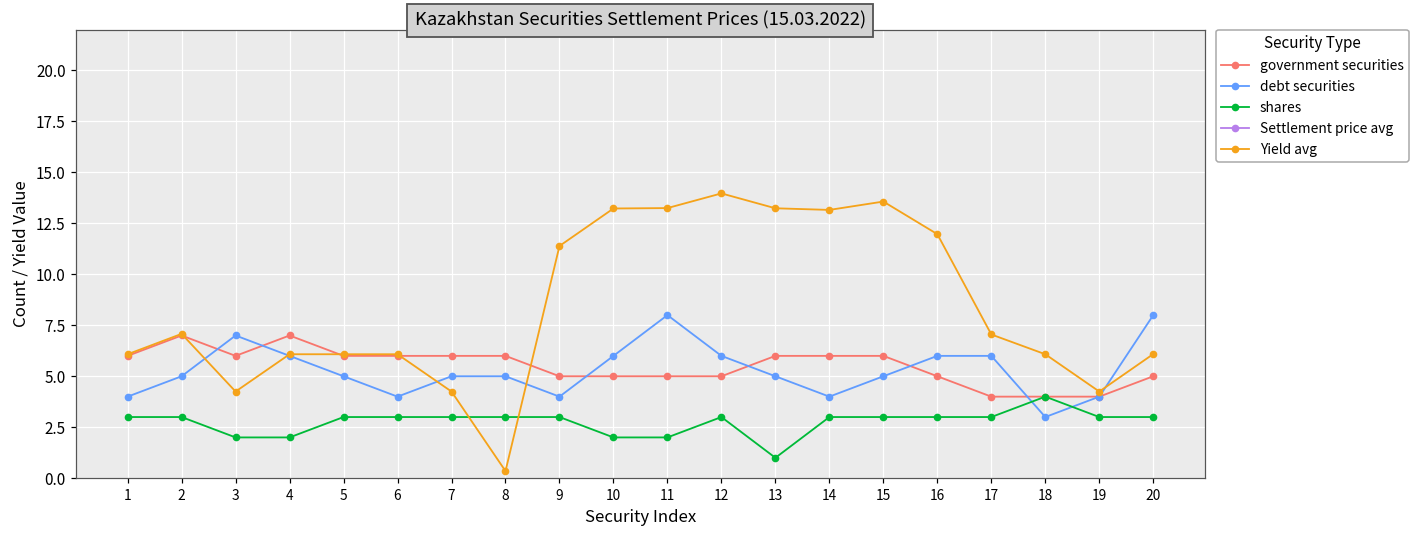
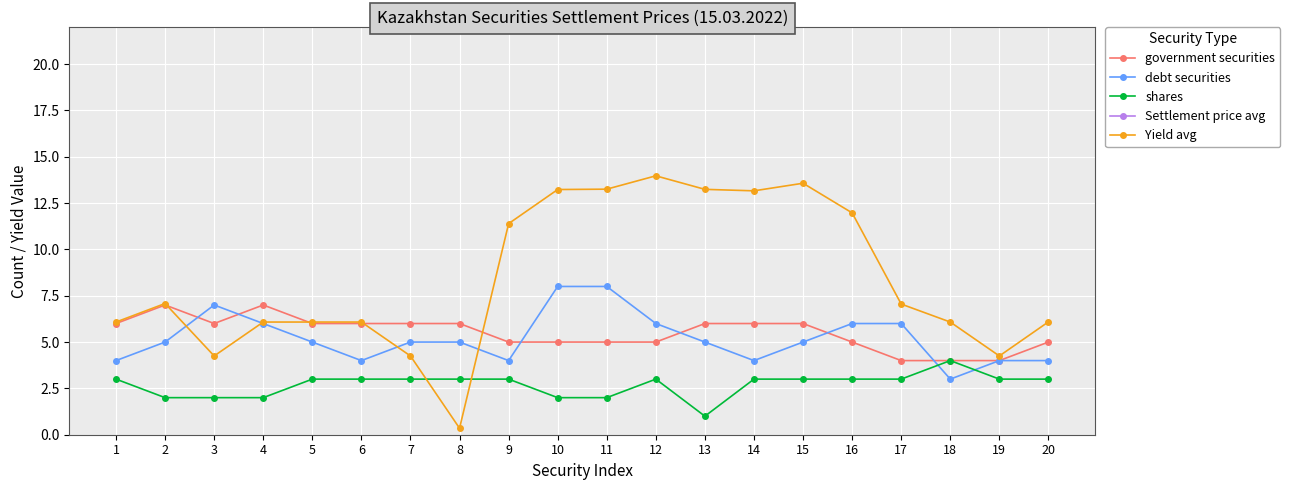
  {
    "government securities": {
      "3": 6,
      "4": 7,
      "7": 6,
      "8": 6,
      "9": 5,
      "10": 5,
      "11": 5,
      "12": 5,
      "13": 6,
      "14": 6,
      "15": 6,
      "16": 5,
      "17": 4,
      "20": 5
    },
    "debt securities": {
      "1": 4,
      "2": 5,
      "3": 7,
      "5": 5,
      "6": 4,
      "7": 5,
      "8": 5,
      "9": 4,
-     "10": 6,
+     "10": 8,
      "11": 8,
      "12": 6,
      "13": 5,
      "14": 4,
      "15": 5,
      "16": 6,
      "17": 6,
      "18": 3,
-     "20": 8
+     "20": 4
    },
    "shares": {
      "1": 3,
-     "2": 3,
+     "2": 2,
      "3": 2,
      "4": 2,
      "5": 3,
      "6": 3,
      "7": 3,
      "8": 3,
      "9": 3,
      "10": 2,
      "11": 2,
      "12": 3,
      "13": 1,
      "14": 3,
      "15": 3,
      "16": 3,
      "17": 3,
      "19": 3,
      "20": 3
    },
    "Yield avg": {
      "3": 4.3,
      "7": 4.3,
      "8": 0.4,
      "9": 11.4,
      "10": 13.2,
      "11": 13.3,
      "12": 14,
      "13": 13.2,
      "14": 13.2,
      "15": 13.6,
      "16": 12,
      "17": 7,
      "18": 6,
      "19": 4.3,
      "20": 6
    }
  }
